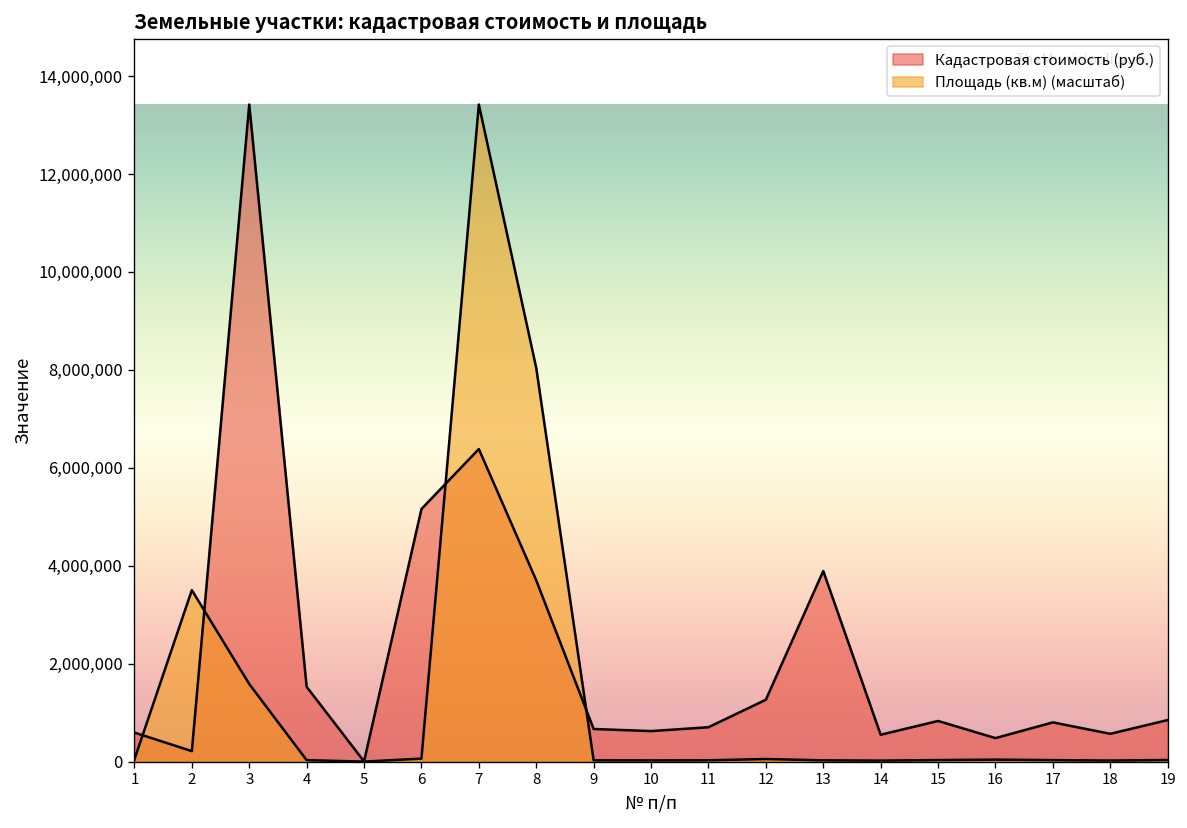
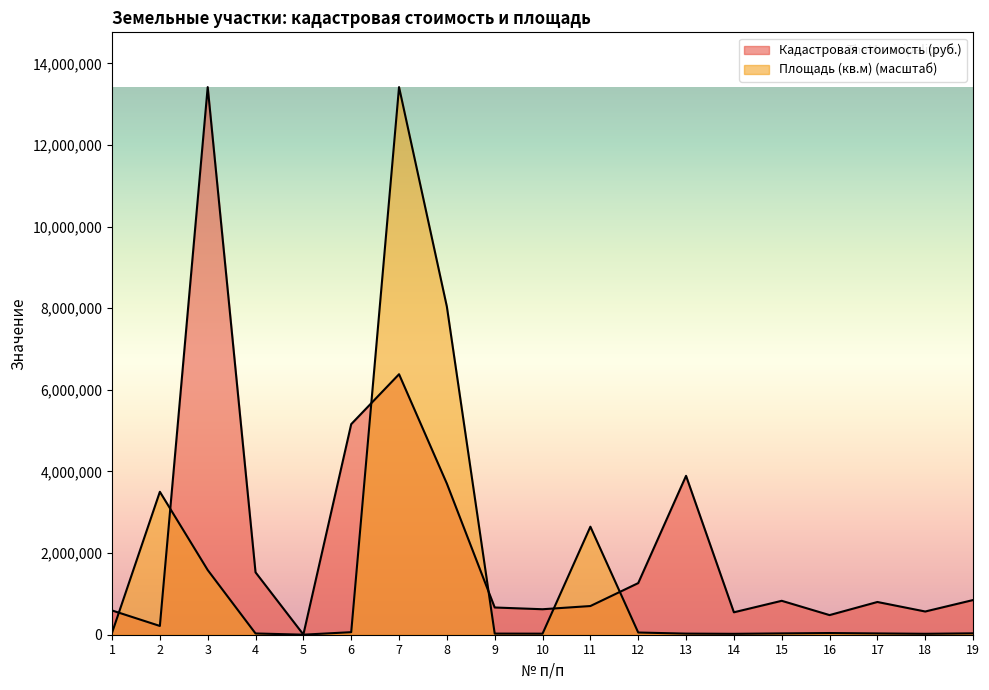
  {
    "Кадастровая стоимость (руб.)": {
      "1": "600,000",
      "2": "200,000",
      "3": "13,400,000",
      "4": "1,500,000",
      "6": "5,200,000",
      "7": "6,400,000",
      "8": "3,700,000",
      "9": "700,000",
      "10": "600,000",
      "11": "700,000",
      "12": "1,300,000",
      "13": "3,900,000",
      "14": "500,000",
      "15": "800,000",
      "16": "500,000",
      "17": "800,000",
      "18": "600,000",
      "19": "800,000"
    },
    "Площадь (кв.м) (масштаб)": {
      "1": "0",
      "2": "3,500,000",
      "3": "1,600,000",
      "4": "0",
      "6": "100,000",
      "7": "13,400,000",
      "8": "8,000,000",
      "9": "0",
      "10": "0",
-     "11": "0",
+     "11": "2,600,000",
      "12": "100,000",
      "13": "0",
      "14": "0",
      "15": "0",
      "16": "0",
      "17": "0",
      "18": "0",
      "19": "0"
    }
  }
